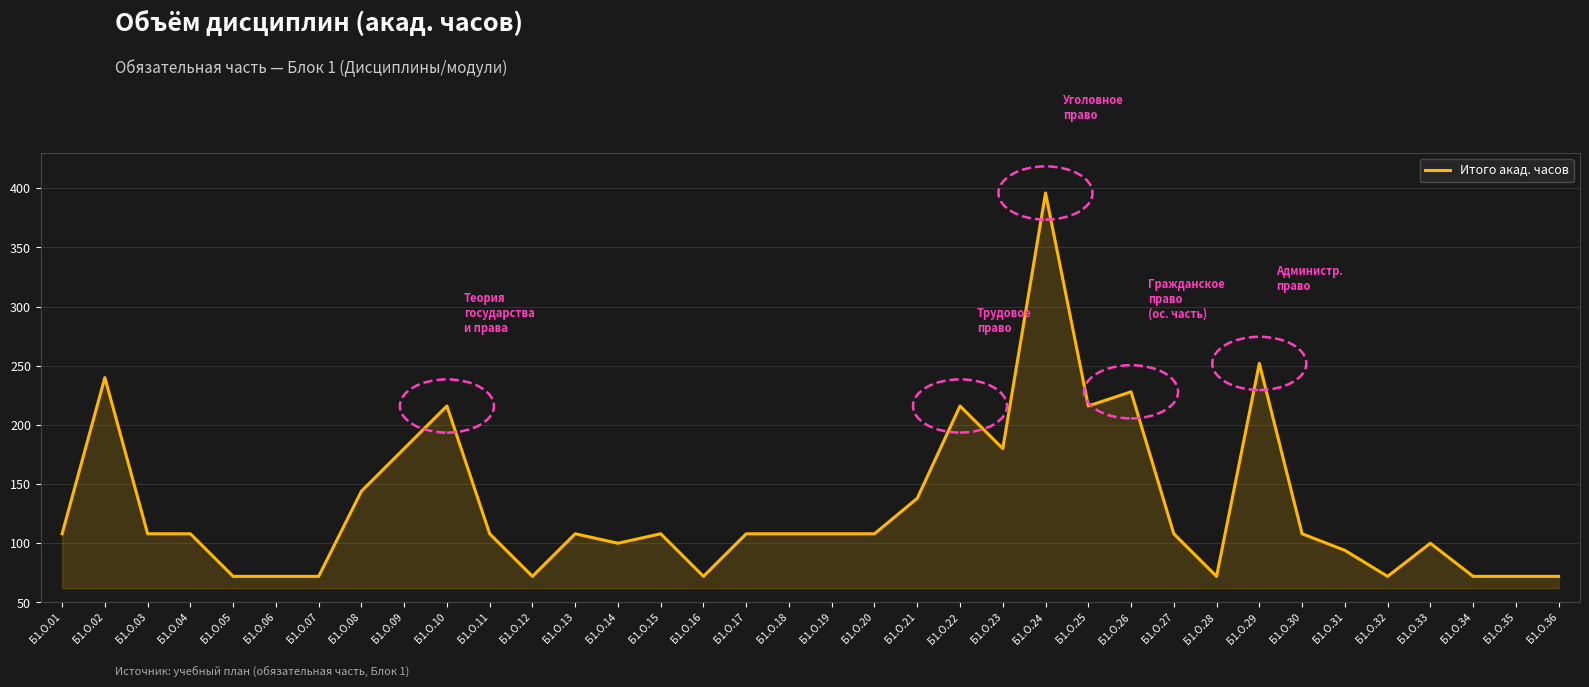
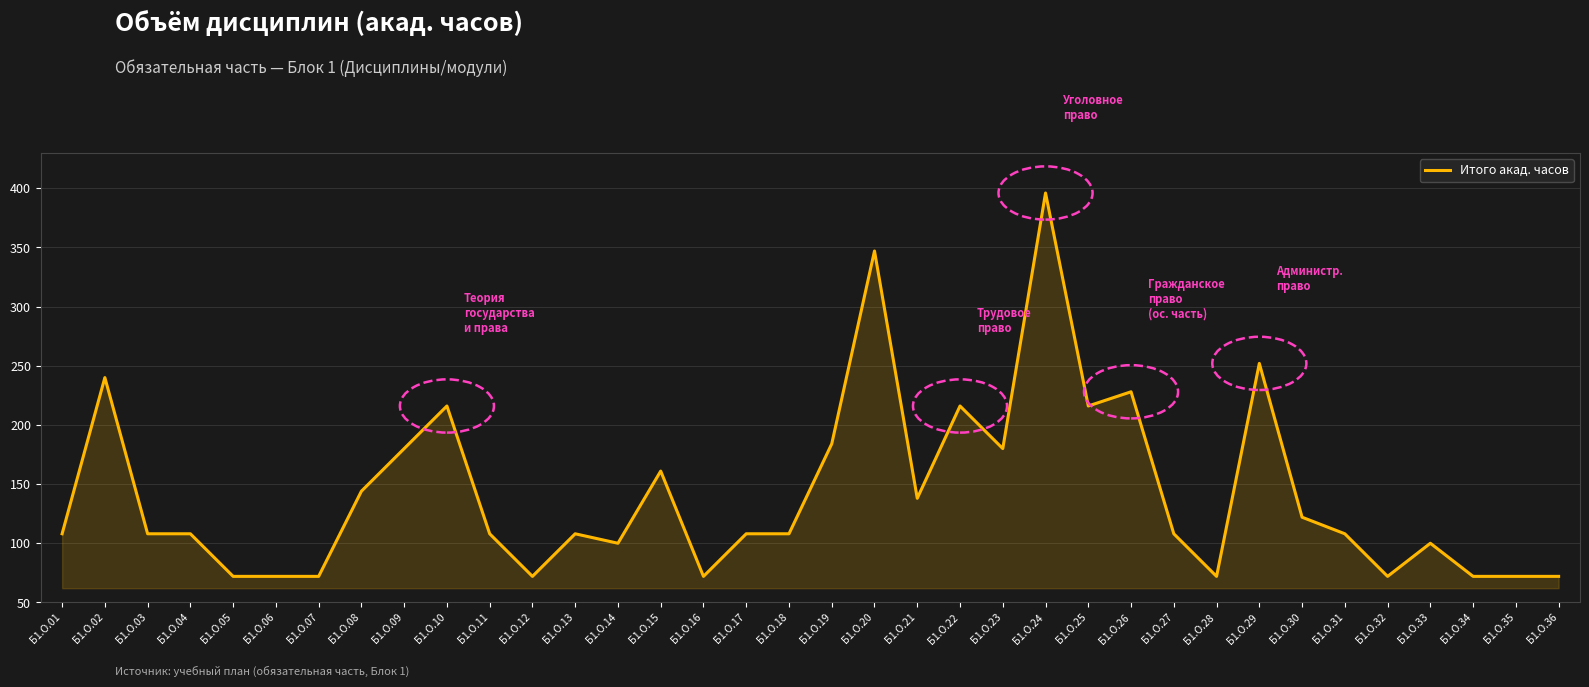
  {
    "Б1.О.01": 108,
    "Б1.О.02": 240,
    "Б1.О.03": 108,
    "Б1.О.04": 108,
    "Б1.О.05": 72,
    "Б1.О.06": 72,
    "Б1.О.07": 72,
    "Б1.О.08": 144,
    "Б1.О.09": 180,
    "Б1.О.10": 216,
    "Б1.О.11": 108,
    "Б1.О.12": 72,
    "Б1.О.13": 108,
    "Б1.О.14": 100,
-   "Б1.О.15": 108,
+   "Б1.О.15": 161,
    "Б1.О.16": 72,
    "Б1.О.17": 108,
    "Б1.О.18": 108,
-   "Б1.О.19": 108,
-   "Б1.О.20": 108,
+   "Б1.О.19": 184,
+   "Б1.О.20": 347,
    "Б1.О.21": 138,
    "Б1.О.22": 216,
    "Б1.О.23": 180,
    "Б1.О.24": 396,
    "Б1.О.25": 216,
    "Б1.О.26": 228,
    "Б1.О.27": 108,
    "Б1.О.28": 72,
    "Б1.О.29": 252,
-   "Б1.О.30": 108,
-   "Б1.О.31": 94,
+   "Б1.О.30": 122,
+   "Б1.О.31": 108,
    "Б1.О.32": 72,
    "Б1.О.33": 100,
    "Б1.О.34": 72,
    "Б1.О.35": 72,
    "Б1.О.36": 72
  }
